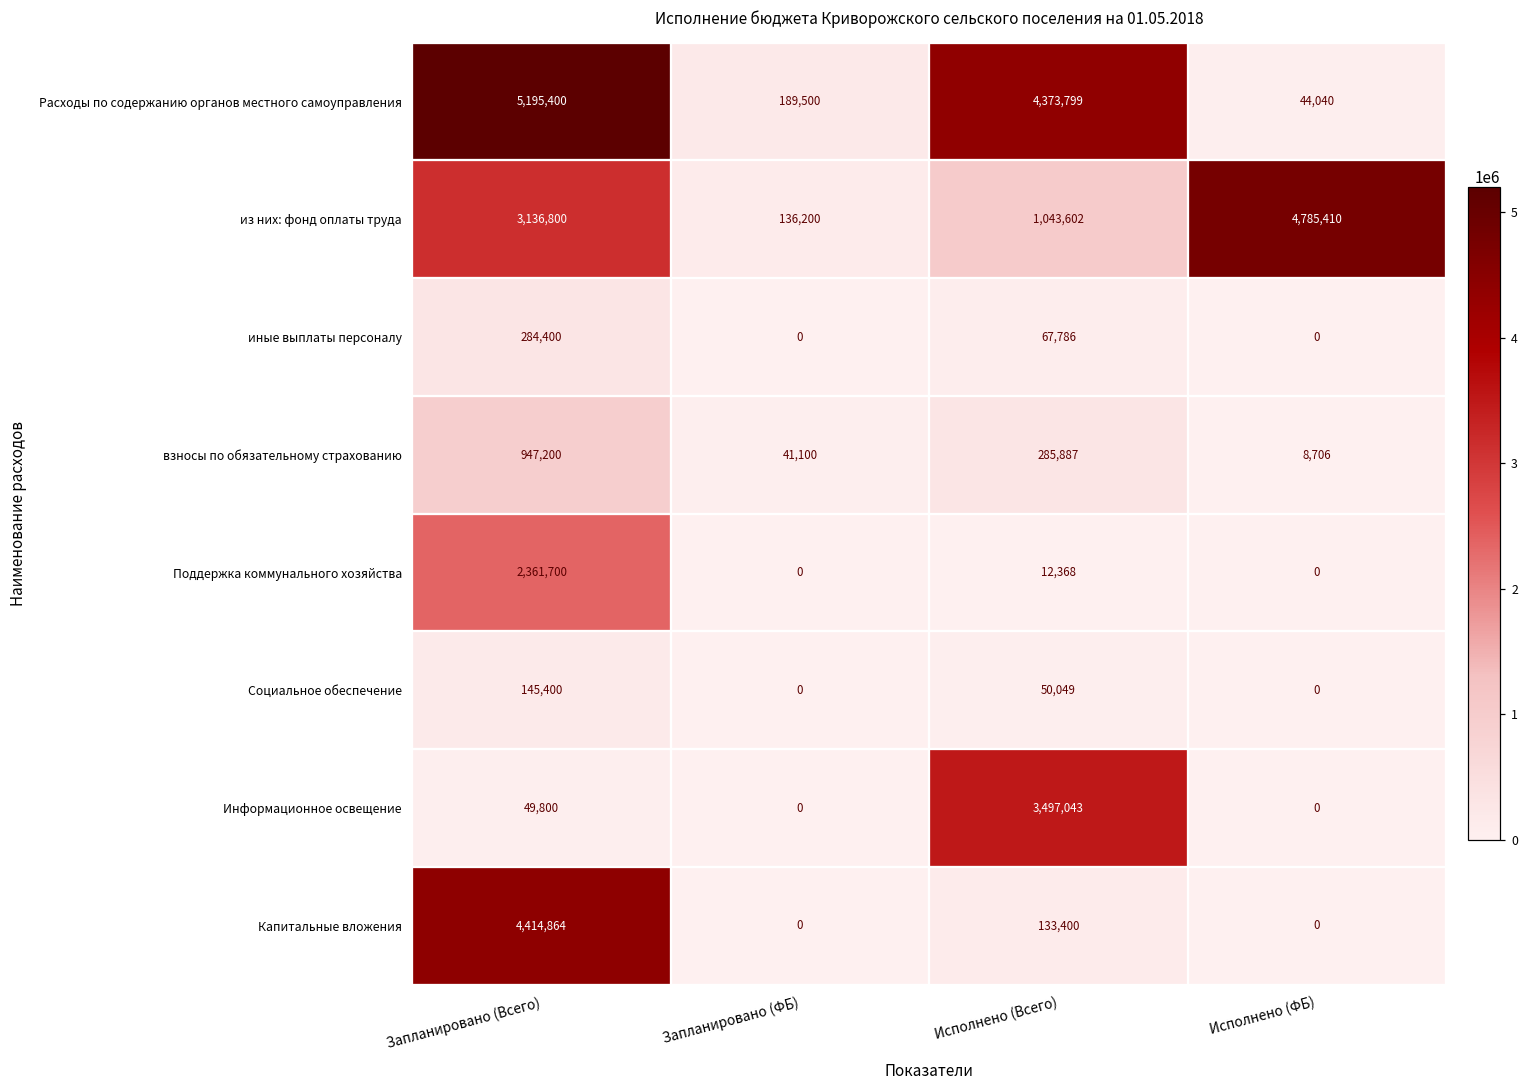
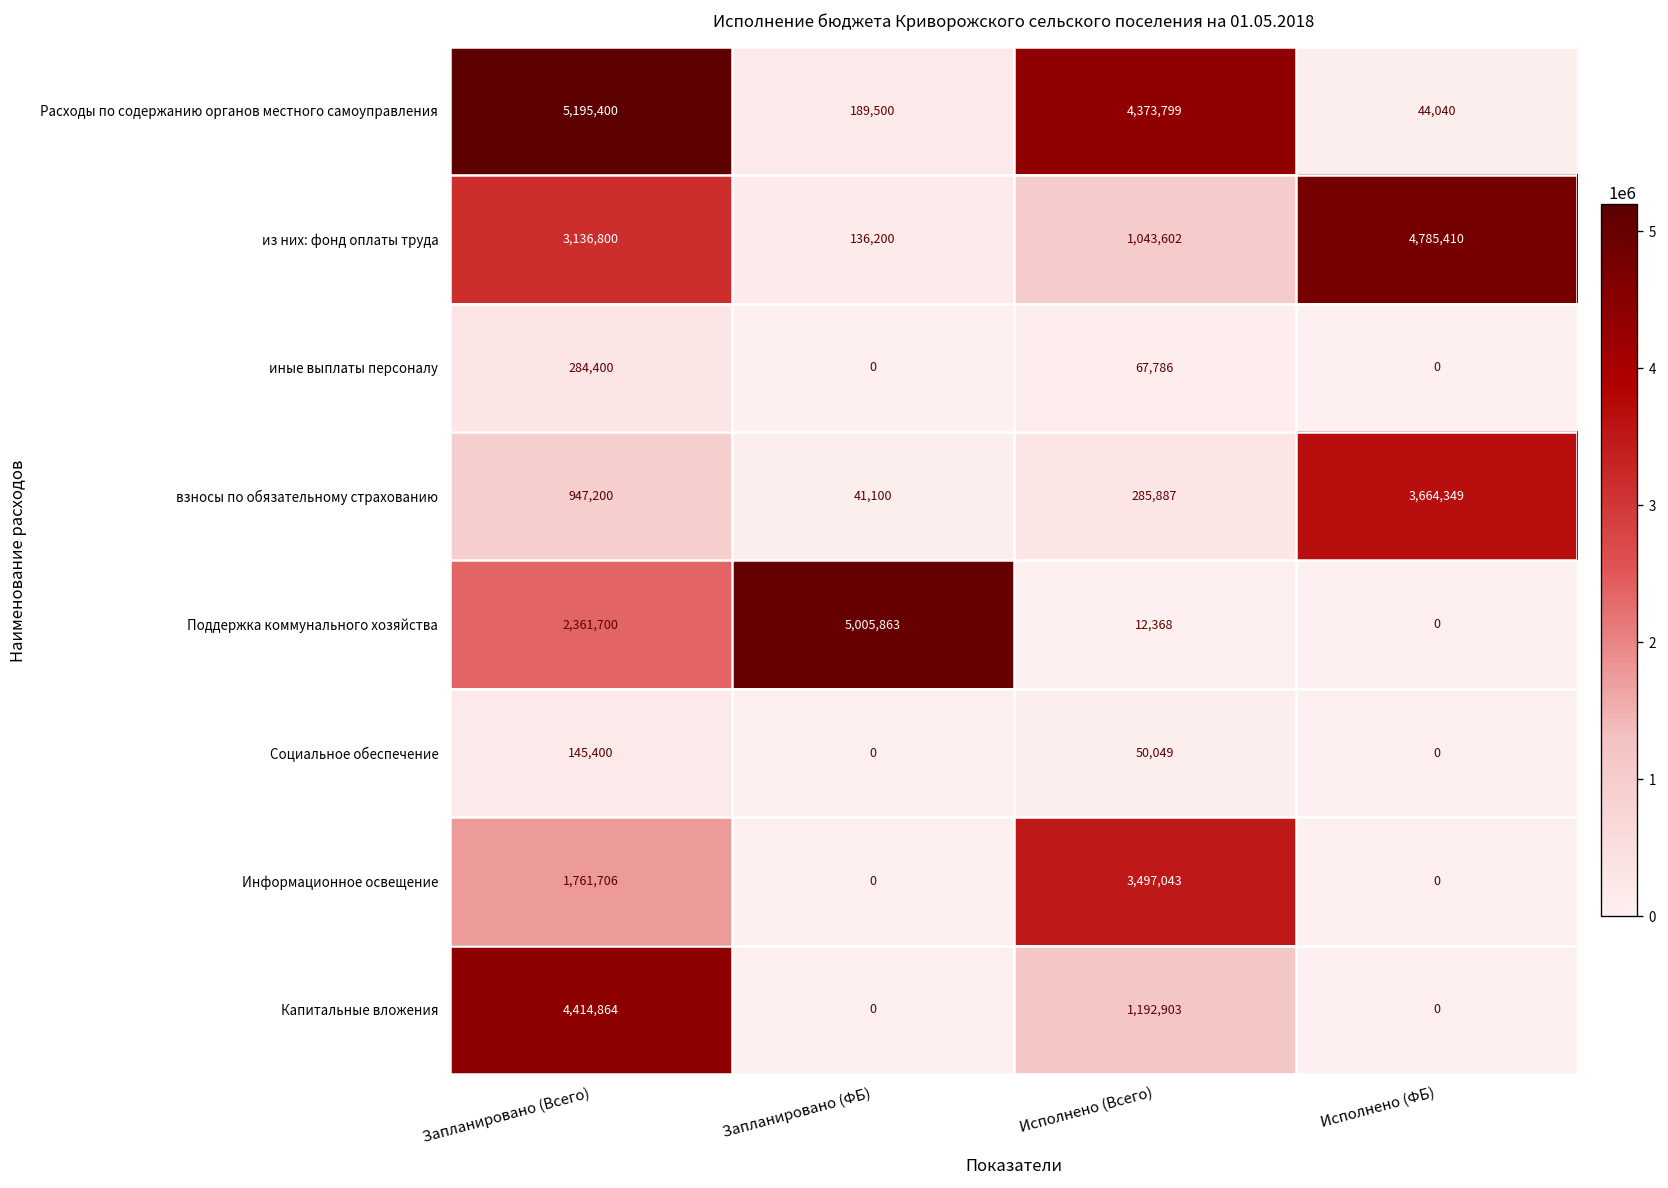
  {
    "Расходы по содержанию органов местного самоуправления": {
      "Запланировано (Всего)": "5,195,400",
      "Запланировано (ФБ)": "189,500",
      "Исполнено (Всего)": "4,373,799",
      "Исполнено (ФБ)": "44,040"
    },
    "из них: фонд оплаты труда": {
      "Запланировано (Всего)": "3,136,800",
      "Запланировано (ФБ)": "136,200",
      "Исполнено (Всего)": "1,043,602",
      "Исполнено (ФБ)": "4,785,410"
    },
    "иные выплаты персоналу": {
      "Запланировано (Всего)": "284,400",
      "Запланировано (ФБ)": "0",
      "Исполнено (Всего)": "67,786",
      "Исполнено (ФБ)": "0"
    },
    "взносы по обязательному страхованию": {
      "Запланировано (Всего)": "947,200",
      "Запланировано (ФБ)": "41,100",
      "Исполнено (Всего)": "285,887",
-     "Исполнено (ФБ)": "8,706"
+     "Исполнено (ФБ)": "3,664,349"
    },
    "Поддержка коммунального хозяйства": {
      "Запланировано (Всего)": "2,361,700",
-     "Запланировано (ФБ)": "0",
+     "Запланировано (ФБ)": "5,005,863",
      "Исполнено (Всего)": "12,368",
      "Исполнено (ФБ)": "0"
    },
    "Социальное обеспечение": {
      "Запланировано (Всего)": "145,400",
      "Запланировано (ФБ)": "0",
      "Исполнено (Всего)": "50,049",
      "Исполнено (ФБ)": "0"
    },
    "Информационное освещение": {
-     "Запланировано (Всего)": "49,800",
+     "Запланировано (Всего)": "1,761,706",
      "Запланировано (ФБ)": "0",
      "Исполнено (Всего)": "3,497,043",
      "Исполнено (ФБ)": "0"
    },
    "Капитальные вложения": {
      "Запланировано (Всего)": "4,414,864",
      "Запланировано (ФБ)": "0",
-     "Исполнено (Всего)": "133,400",
+     "Исполнено (Всего)": "1,192,903",
      "Исполнено (ФБ)": "0"
    }
  }
